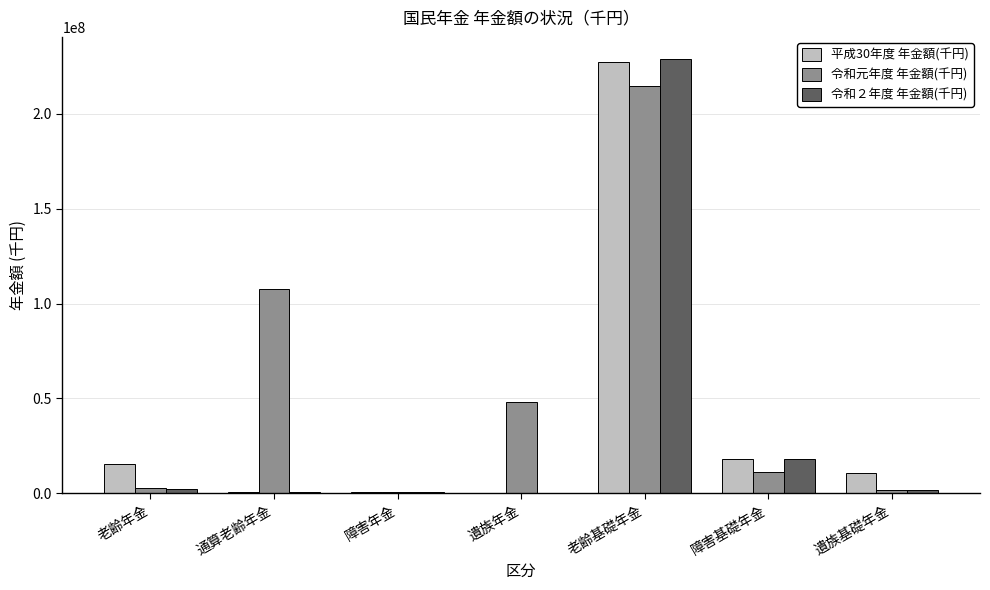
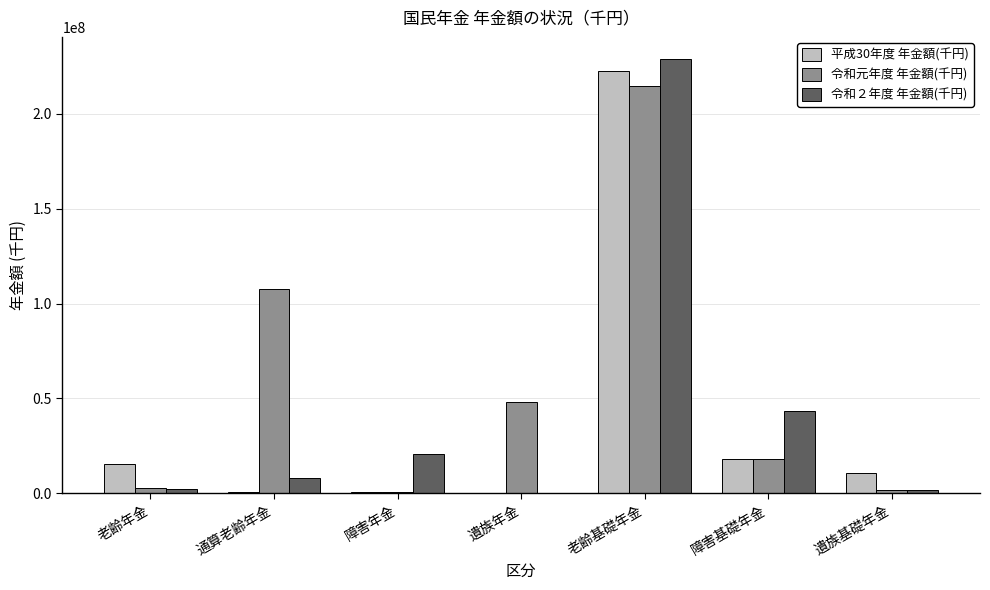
  {
    "平成30年度 年金額(千円)": {
      "老齢年金": 15000000,
-     "老齢基礎年金": 228000000,
+     "老齢基礎年金": 223000000,
      "障害基礎年金": 18000000,
      "遺族基礎年金": 11000000
    },
    "令和元年度 年金額(千円)": {
      "老齢年金": 3000000,
      "通算老齢年金": 107000000,
      "遺族年金": 48000000,
      "老齢基礎年金": 215000000,
-     "障害基礎年金": 11000000,
+     "障害基礎年金": 18000000,
      "遺族基礎年金": 2000000
    },
    "令和２年度 年金額(千円)": {
      "老齢年金": 2000000,
-     "通算老齢年金": 1000000,
-     "障害年金": 0,
+     "通算老齢年金": 8000000,
+     "障害年金": 21000000,
      "老齢基礎年金": 229000000,
-     "障害基礎年金": 18000000,
+     "障害基礎年金": 44000000,
      "遺族基礎年金": 2000000
    }
  }
